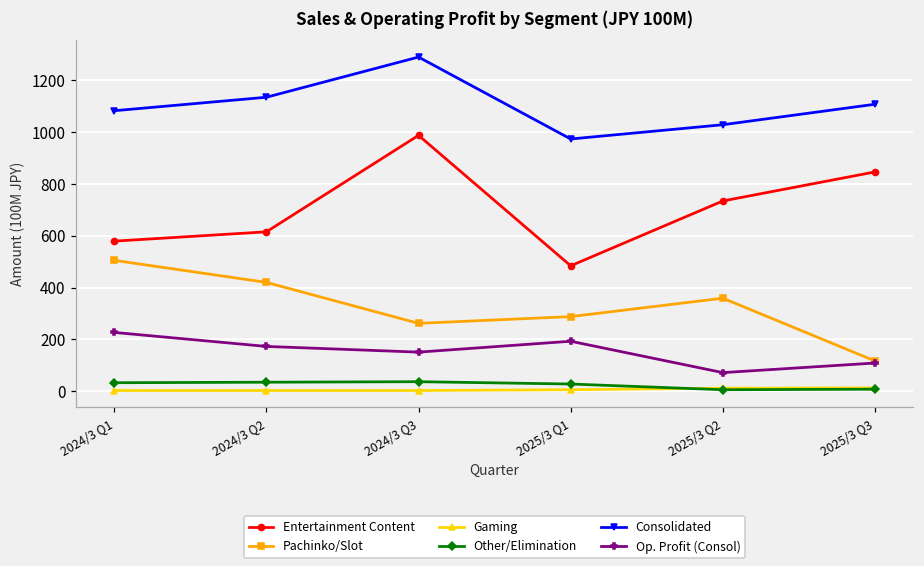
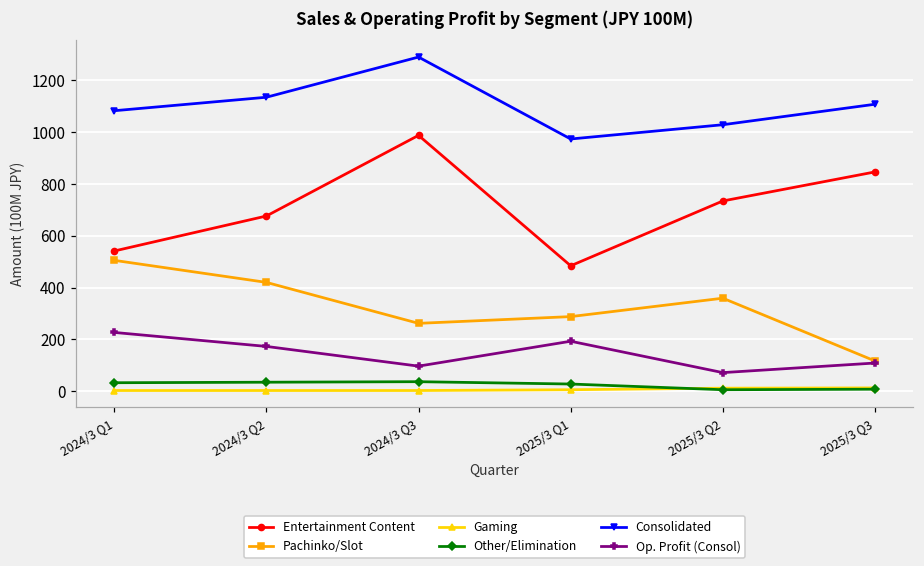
  {
    "Entertainment Content": {
-     "2024/3 Q1": 580,
-     "2024/3 Q2": 620,
+     "2024/3 Q1": 540,
+     "2024/3 Q2": 680,
      "2024/3 Q3": 990,
      "2025/3 Q1": 480,
      "2025/3 Q2": 730,
      "2025/3 Q3": 850
    },
    "Other/Elimination": {
      "2024/3 Q1": 30,
      "2024/3 Q2": 40,
      "2024/3 Q3": 40,
      "2025/3 Q1": 30
    },
    "Consolidated": {
      "2024/3 Q1": 1080,
      "2024/3 Q2": 1130,
      "2024/3 Q3": 1290,
      "2025/3 Q1": 970,
      "2025/3 Q2": 1030,
      "2025/3 Q3": 1110
    },
    "Op. Profit (Consol)": {
      "2024/3 Q1": 230,
      "2024/3 Q2": 170,
-     "2024/3 Q3": 150,
+     "2024/3 Q3": 100,
      "2025/3 Q1": 190,
      "2025/3 Q2": 70
    }
  }
